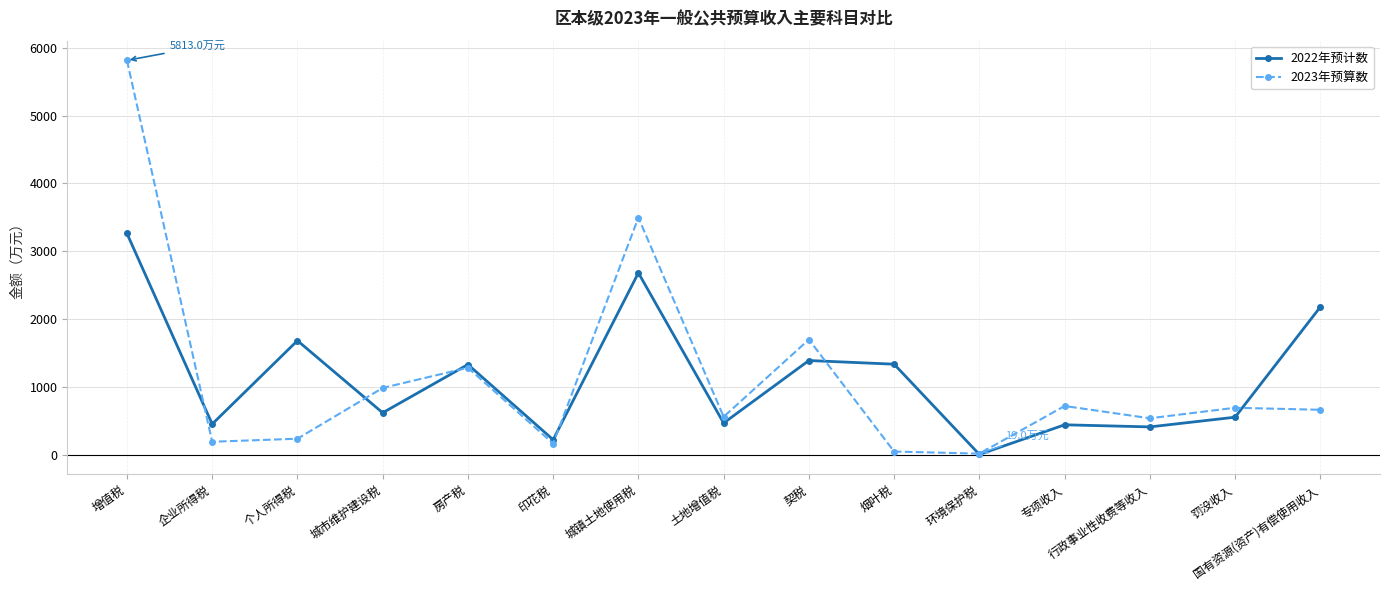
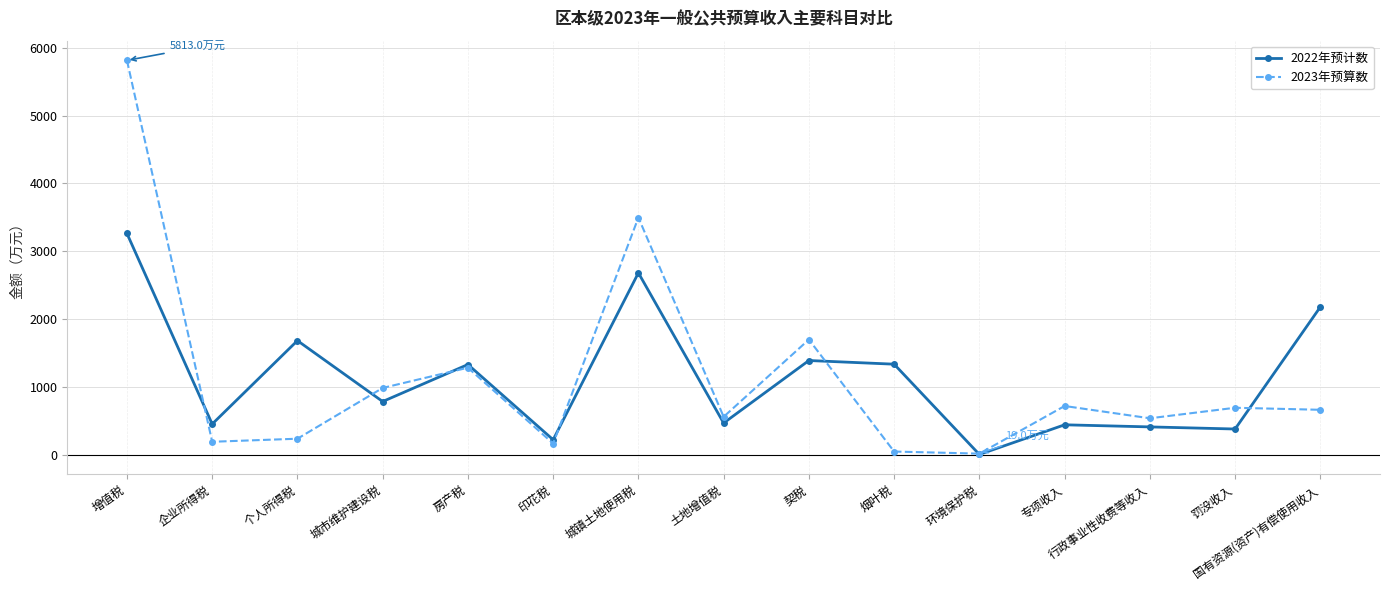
  {
    "2022年预计数": {
      "增值税": 3300,
      "企业所得税": 500,
      "个人所得税": 1700,
-     "城市维护建设税": 600,
+     "城市维护建设税": 800,
      "房产税": 1300,
      "印花税": 200,
      "城镇土地使用税": 2700,
      "土地增值税": 500,
      "契税": 1400,
      "烟叶税": 1300,
      "专项收入": 400,
      "行政事业性收费等收入": 400,
-     "罚没收入": 600,
+     "罚没收入": 400,
      "国有资源(资产)有偿使用收入": 2200
    },
    "2023年预算数": {
      "增值税": 5813.0
    }
  }
